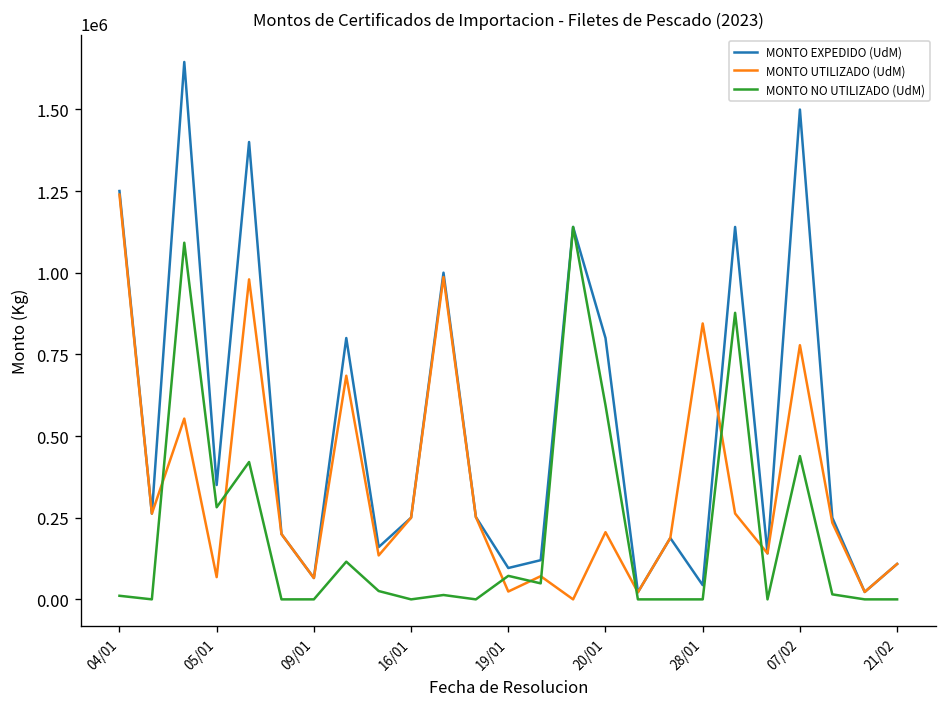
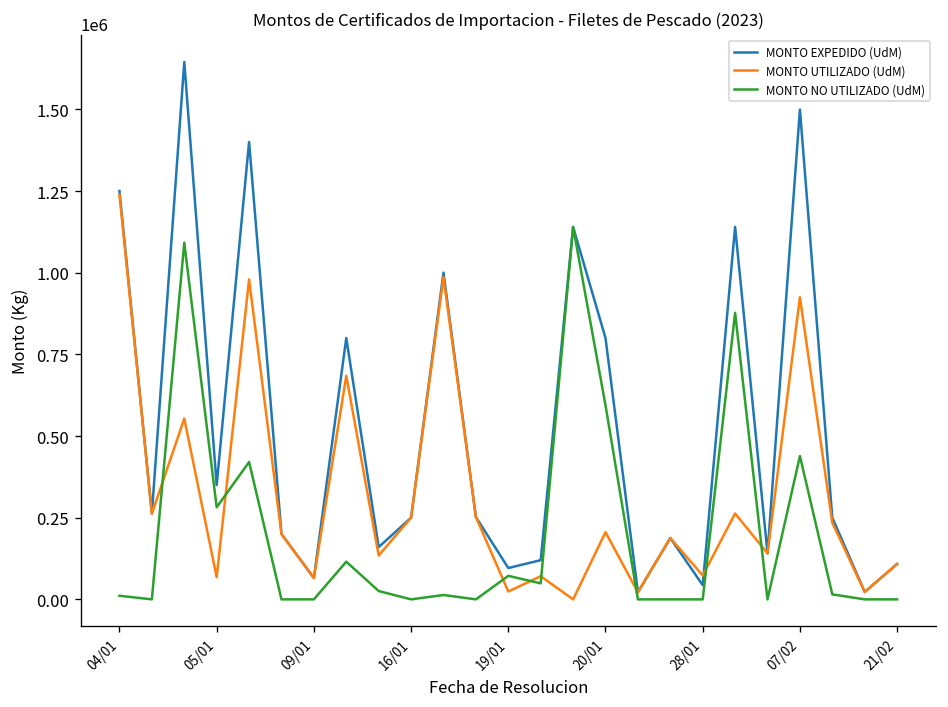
  {
    "MONTO EXPEDIDO (UdM)": {
      "28/01": 40000,
      "07/02": 1500000
    },
    "MONTO UTILIZADO (UdM)": {
-     "28/01": 840000,
-     "07/02": 780000
+     "28/01": 70000,
+     "07/02": 920000
    },
    "MONTO NO UTILIZADO (UdM)": {
      "28/01": 0,
      "07/02": 440000,
      "21/02": 0
    }
  }
